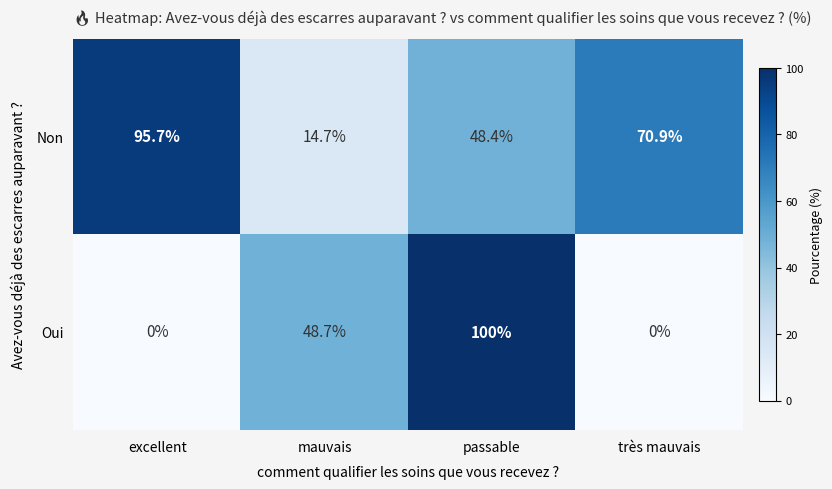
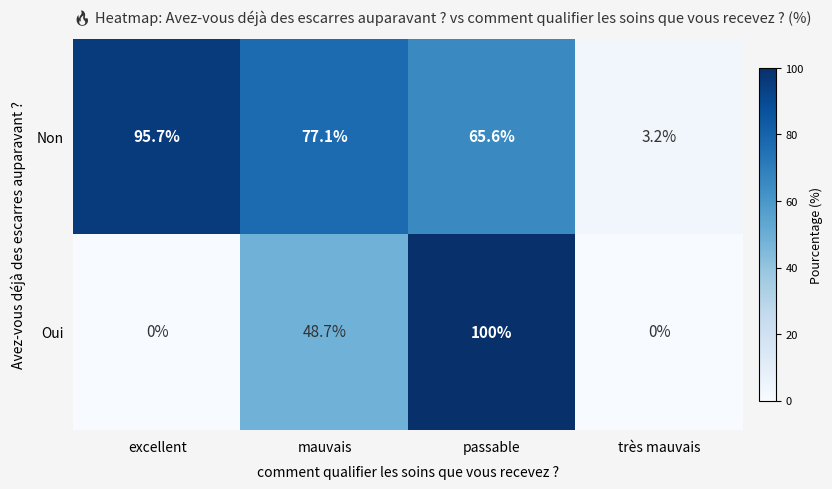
  {
    "Non": {
      "excellent": "95.7%",
-     "mauvais": "14.7%",
-     "passable": "48.4%",
-     "très mauvais": "70.9%"
+     "mauvais": "77.1%",
+     "passable": "65.6%",
+     "très mauvais": "3.2%"
    },
    "Oui": {
      "excellent": "0%",
      "mauvais": "48.7%",
      "passable": "100%",
      "très mauvais": "0%"
    }
  }
